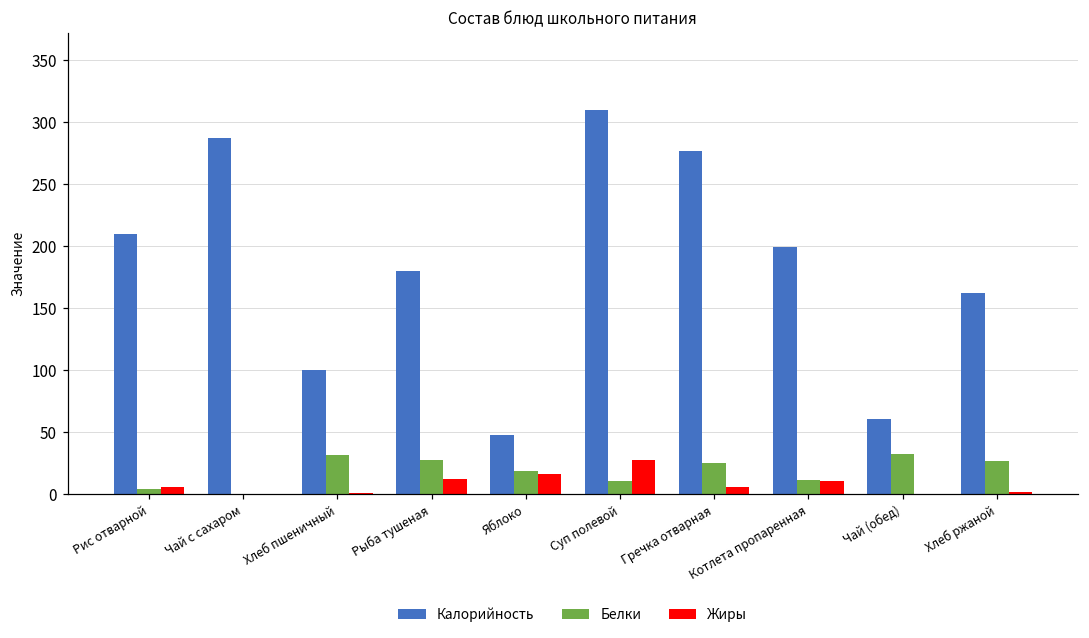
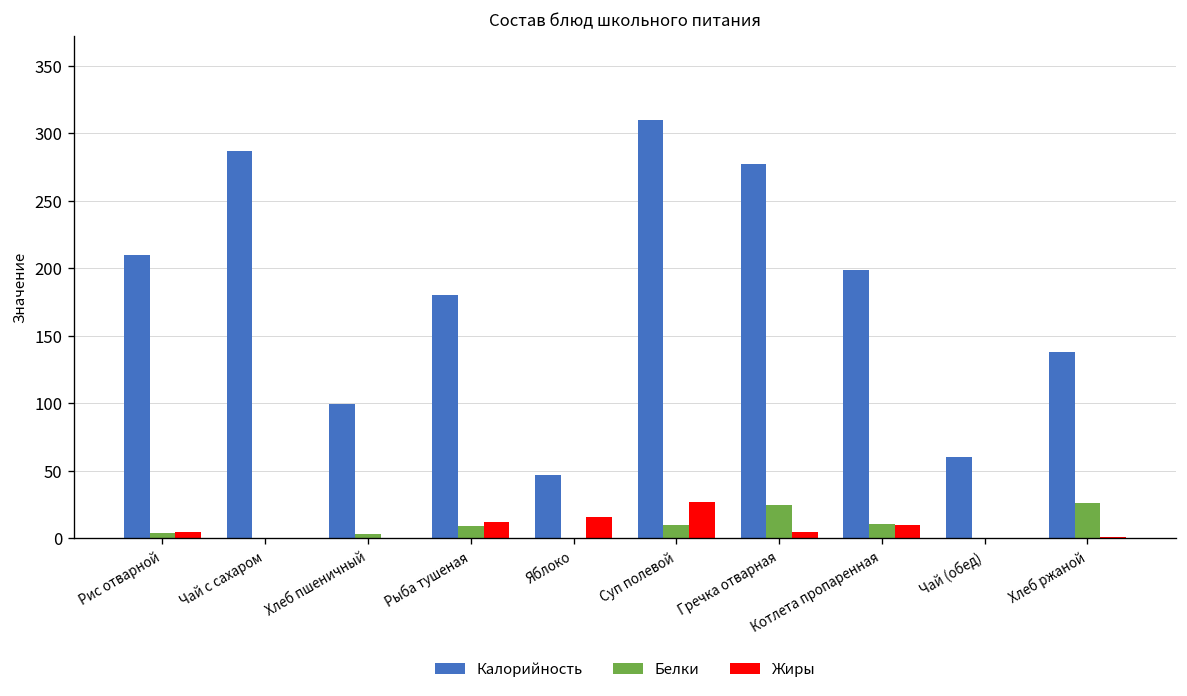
  {
    "Калорийность": {
      "Рис отварной": 210,
      "Чай с сахаром": 287,
      "Хлеб пшеничный": 100,
      "Рыба тушеная": 180,
      "Яблоко": 47,
      "Суп полевой": 310,
      "Гречка отварная": 277,
      "Котлета пропаренная": 199,
      "Чай (обед)": 60,
-     "Хлеб ржаной": 162
+     "Хлеб ржаной": 138
    },
    "Белки": {
      "Рис отварной": 4,
      "Чай с сахаром": 0,
-     "Хлеб пшеничный": 31,
-     "Рыба тушеная": 27,
-     "Яблоко": 18,
+     "Хлеб пшеничный": 3,
+     "Рыба тушеная": 9,
+     "Яблоко": 0,
      "Суп полевой": 10,
      "Гречка отварная": 25,
      "Котлета пропаренная": 11,
-     "Чай (обед)": 32,
+     "Чай (обед)": 0,
      "Хлеб ржаной": 26
    },
    "Жиры": {
      "Рис отварной": 5,
      "Чай с сахаром": 0,
      "Рыба тушеная": 12,
      "Яблоко": 16,
      "Суп полевой": 27,
      "Гречка отварная": 5,
      "Котлета пропаренная": 10,
      "Чай (обед)": 0
    }
  }
